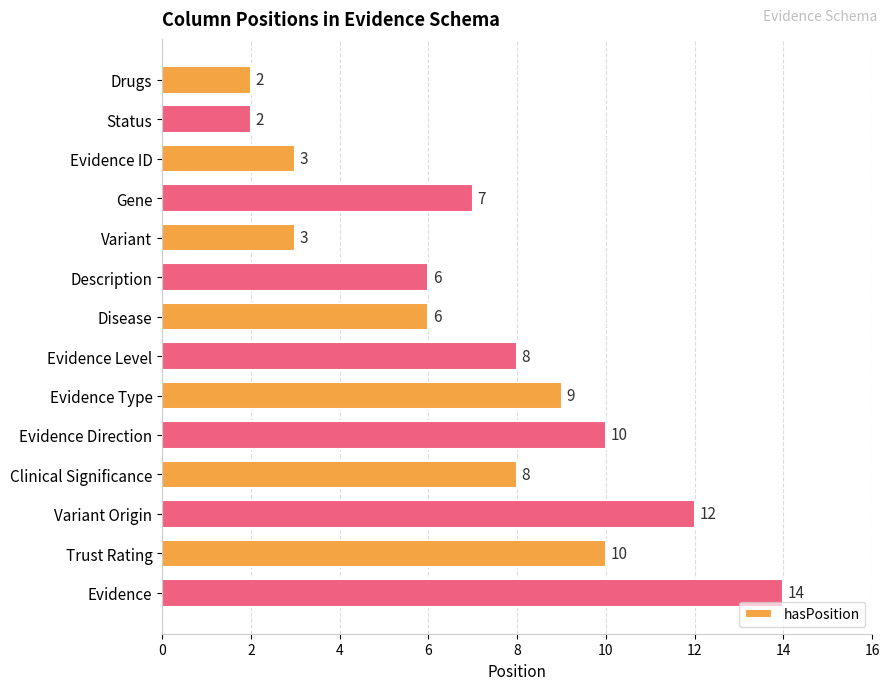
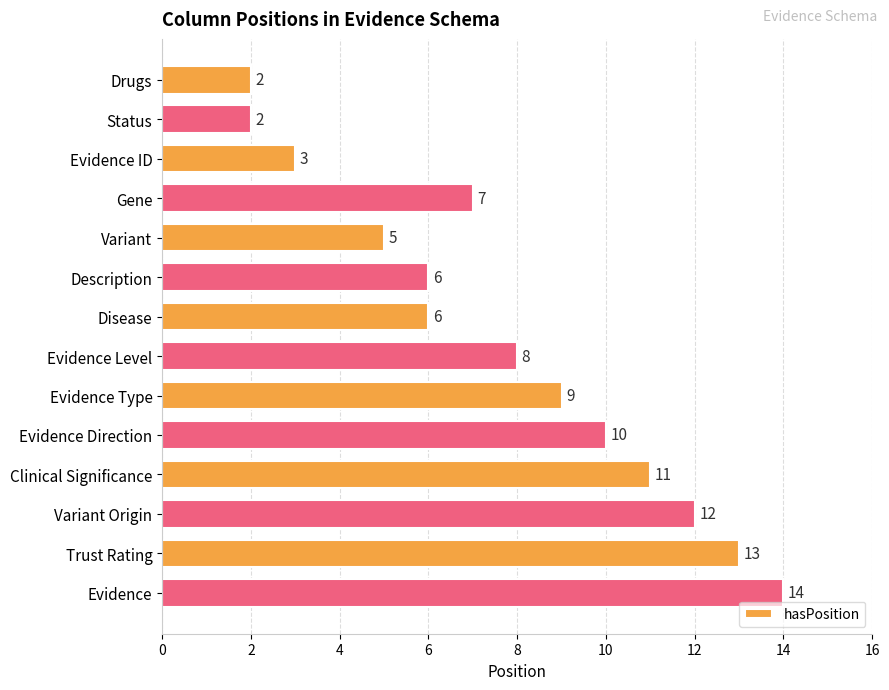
  {
    "Drugs": 2,
    "Status": 2,
    "Evidence ID": 3,
    "Gene": 7,
-   "Variant": 3,
+   "Variant": 5,
    "Description": 6,
    "Disease": 6,
    "Evidence Level": 8,
    "Evidence Type": 9,
    "Evidence Direction": 10,
-   "Clinical Significance": 8,
+   "Clinical Significance": 11,
    "Variant Origin": 12,
-   "Trust Rating": 10,
+   "Trust Rating": 13,
    "Evidence": 14
  }
